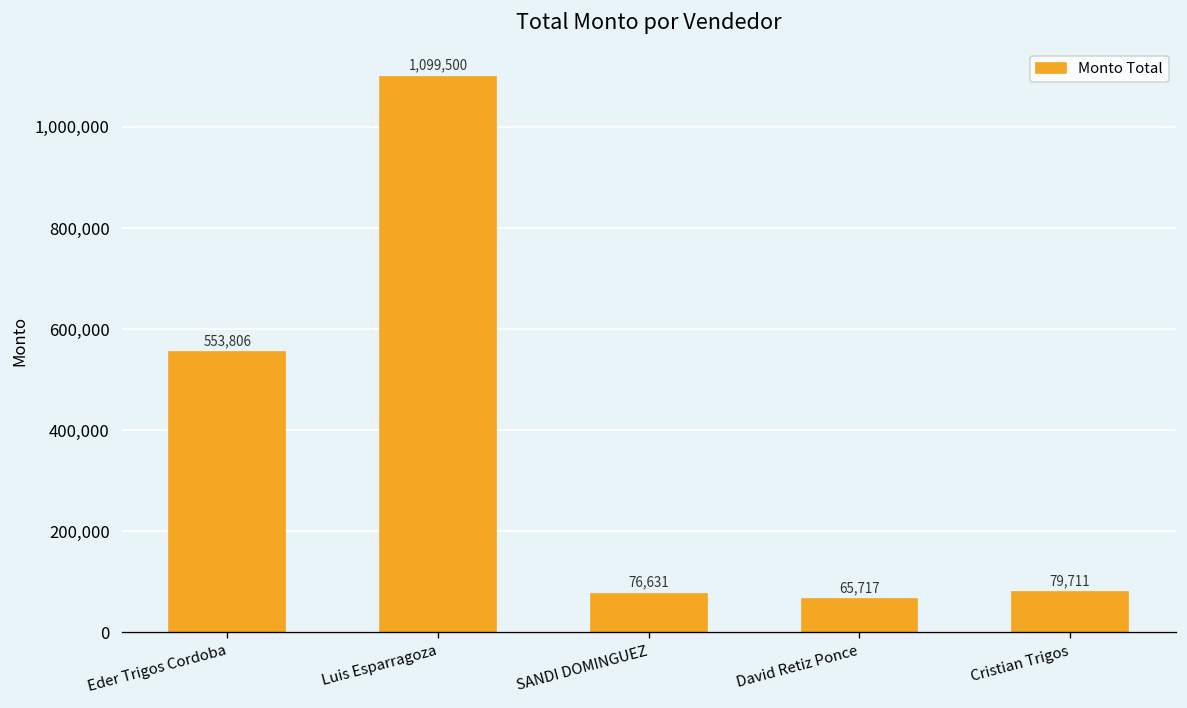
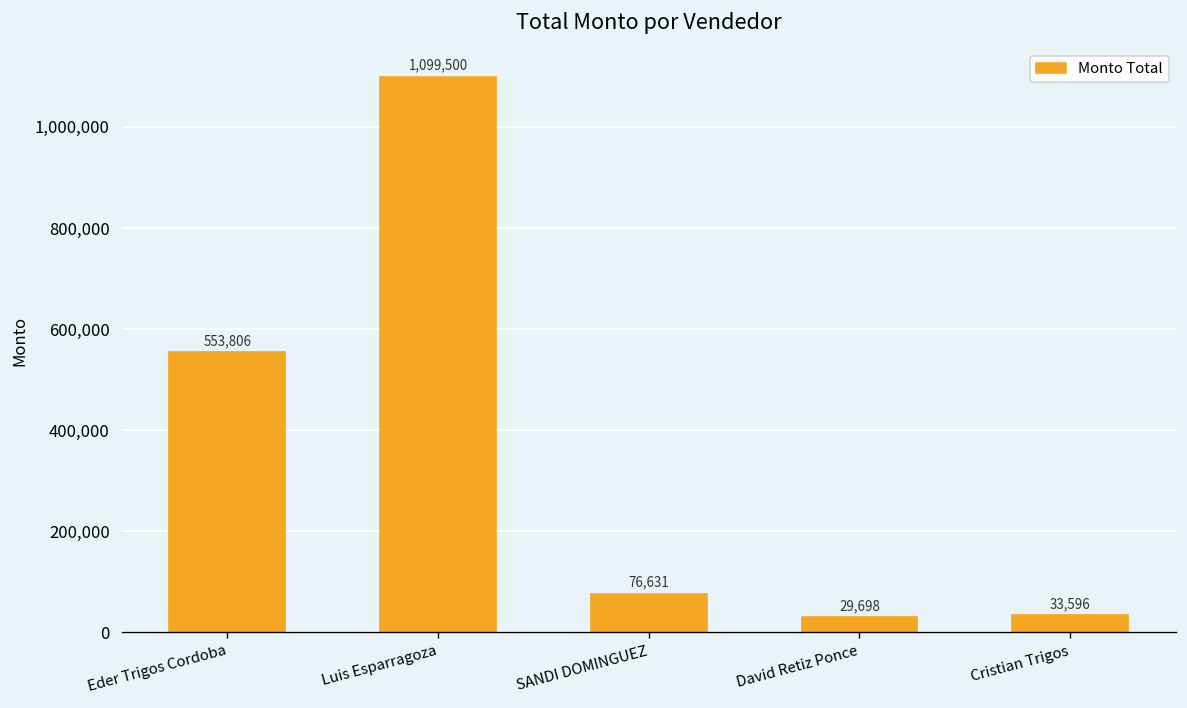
  {
    "Eder Trigos Cordoba": "553,806",
    "Luis Esparragoza": "1,099,500",
    "SANDI DOMINGUEZ": "76,631",
-   "David Retiz Ponce": "65,717",
-   "Cristian Trigos": "79,711"
+   "David Retiz Ponce": "29,698",
+   "Cristian Trigos": "33,596"
  }
